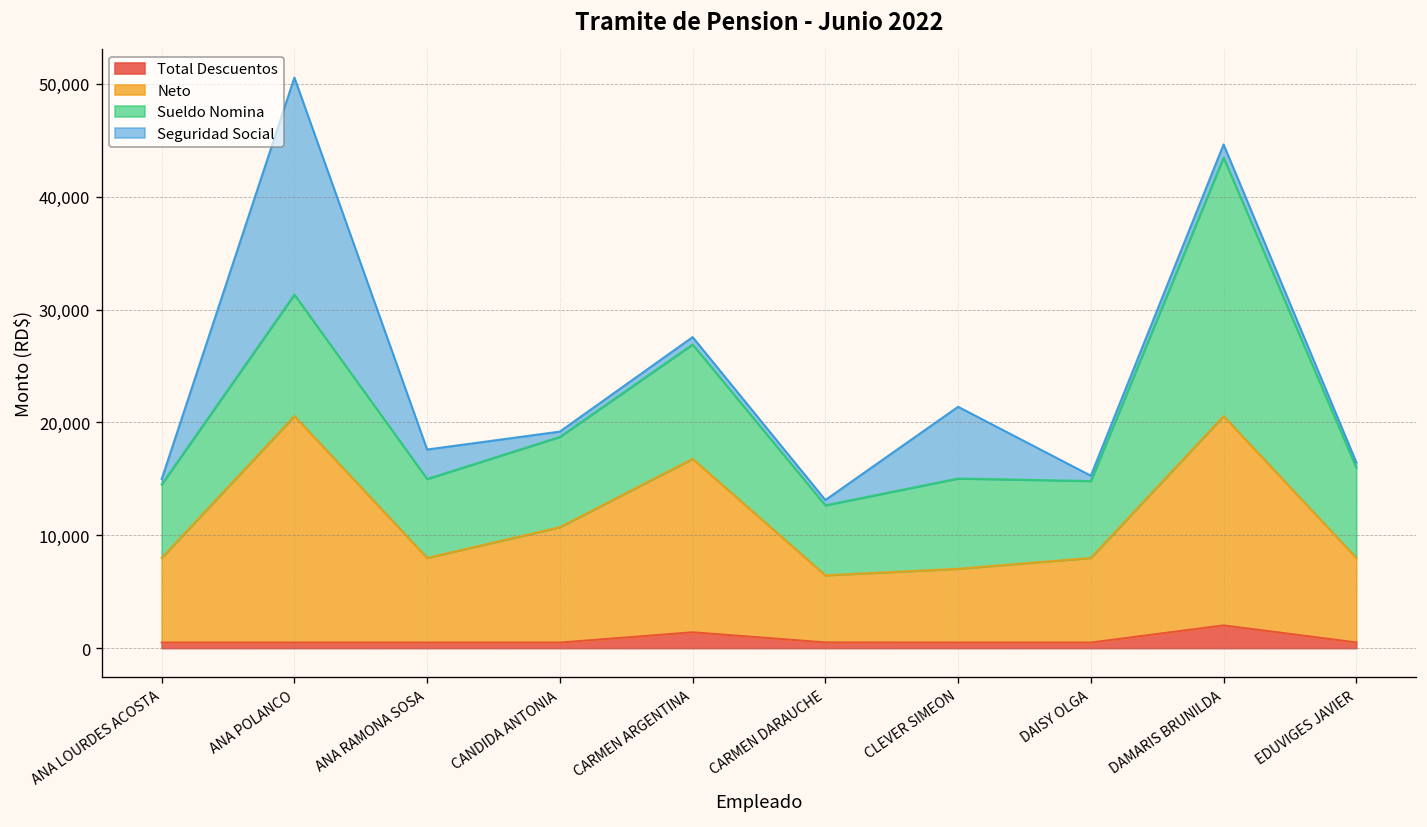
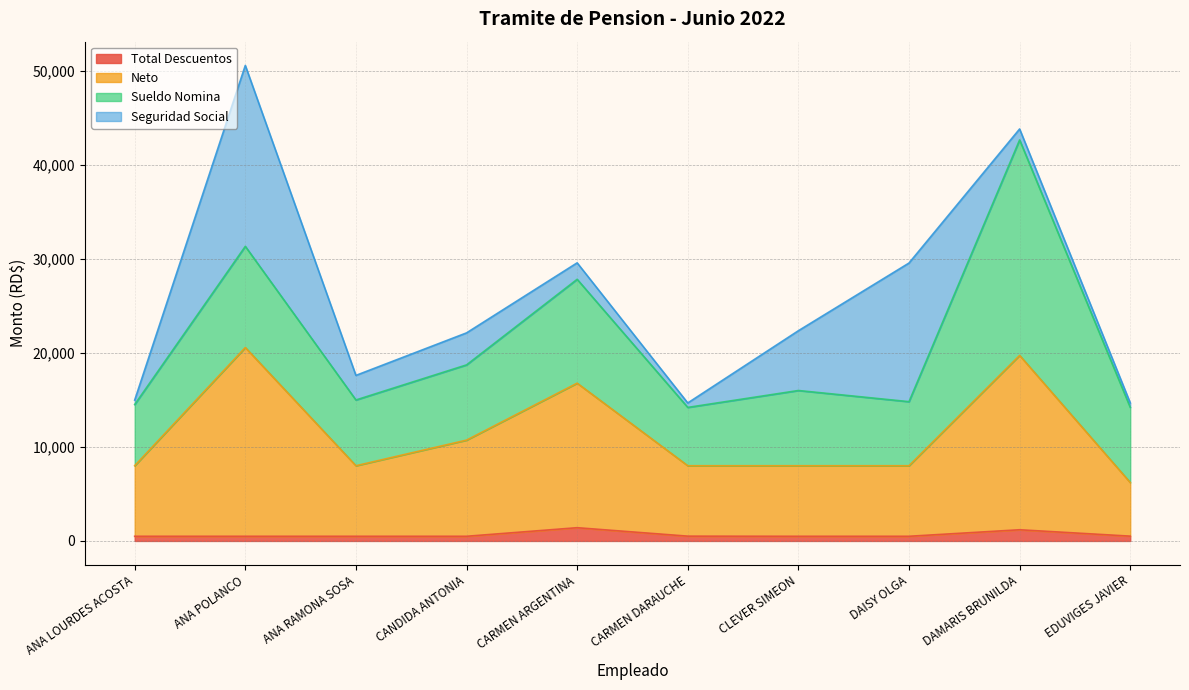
  {
    "Total Descuentos": {
      "ANA LOURDES ACOSTA": "0",
      "ANA POLANCO": "0",
      "ANA RAMONA SOSA": "0",
      "CANDIDA ANTONIA": "0",
      "CARMEN ARGENTINA": "1,000",
      "CARMEN DARAUCHE": "1,000",
      "CLEVER SIMEON": "0",
      "DAISY OLGA": "0",
-     "DAMARIS BRUNILDA": "2,000",
+     "DAMARIS BRUNILDA": "1,000",
      "EDUVIGES JAVIER": "1,000"
    },
    "Neto": {
      "ANA LOURDES ACOSTA": "8,000",
      "ANA POLANCO": "20,000",
      "ANA RAMONA SOSA": "8,000",
      "CANDIDA ANTONIA": "10,000",
      "CARMEN ARGENTINA": "15,000",
-     "CARMEN DARAUCHE": "6,000",
-     "CLEVER SIMEON": "7,000",
+     "CARMEN DARAUCHE": "7,000",
+     "CLEVER SIMEON": "8,000",
      "DAISY OLGA": "8,000",
      "DAMARIS BRUNILDA": "19,000",
-     "EDUVIGES JAVIER": "7,000"
+     "EDUVIGES JAVIER": "6,000"
    },
    "Sueldo Nomina": {
      "ANA LOURDES ACOSTA": "7,000",
      "ANA POLANCO": "11,000",
      "ANA RAMONA SOSA": "7,000",
      "CANDIDA ANTONIA": "8,000",
-     "CARMEN ARGENTINA": "10,000",
+     "CARMEN ARGENTINA": "11,000",
      "CARMEN DARAUCHE": "6,000",
      "CLEVER SIMEON": "8,000",
      "DAISY OLGA": "7,000",
      "DAMARIS BRUNILDA": "23,000",
      "EDUVIGES JAVIER": "8,000"
    },
    "Seguridad Social": {
      "ANA LOURDES ACOSTA": "0",
      "ANA POLANCO": "19,000",
      "ANA RAMONA SOSA": "3,000",
-     "CANDIDA ANTONIA": "0",
-     "CARMEN ARGENTINA": "1,000",
+     "CANDIDA ANTONIA": "3,000",
+     "CARMEN ARGENTINA": "2,000",
      "CARMEN DARAUCHE": "0",
      "CLEVER SIMEON": "6,000",
-     "DAISY OLGA": "0",
+     "DAISY OLGA": "15,000",
      "DAMARIS BRUNILDA": "1,000",
      "EDUVIGES JAVIER": "0"
    }
  }
